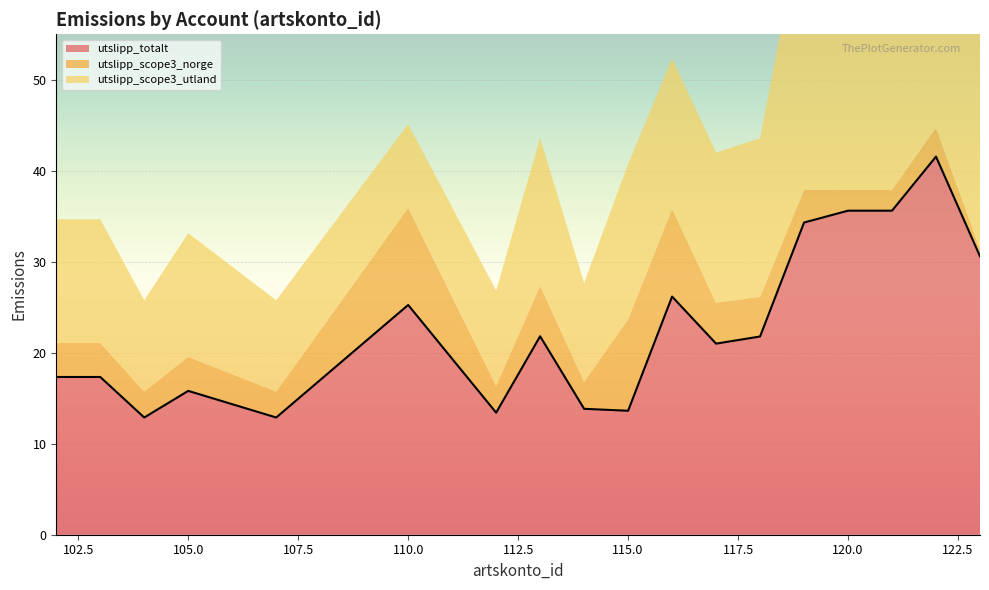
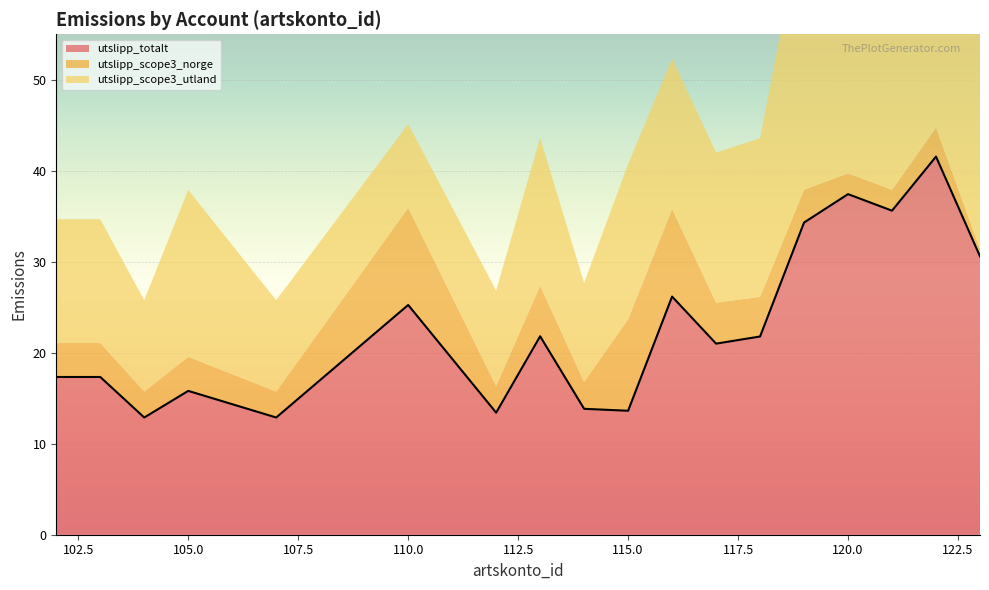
  {
    "utslipp_totalt": {
      "105.0": 16,
      "110.0": 25,
      "115.0": 14,
-     "120.0": 36
+     "120.0": 37
    },
    "utslipp_scope3_norge": {
      "105.0": 4,
      "110.0": 11,
      "115.0": 10,
      "120.0": 2
    },
    "utslipp_scope3_utland": {
-     "105.0": 14,
+     "105.0": 18,
      "110.0": 9,
      "115.0": 17
    }
  }
